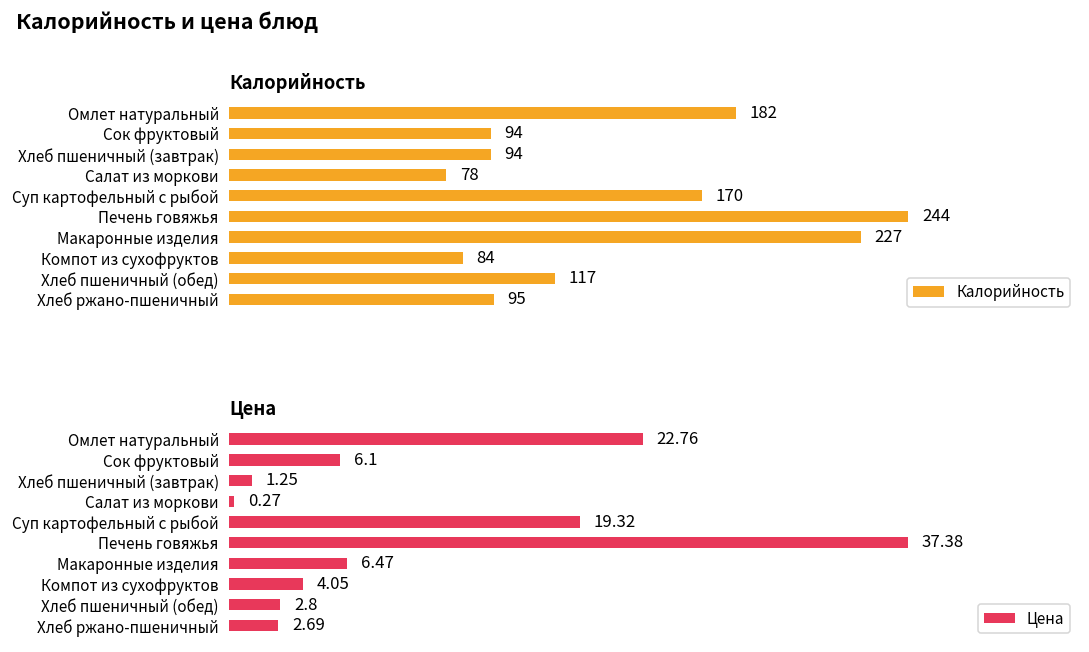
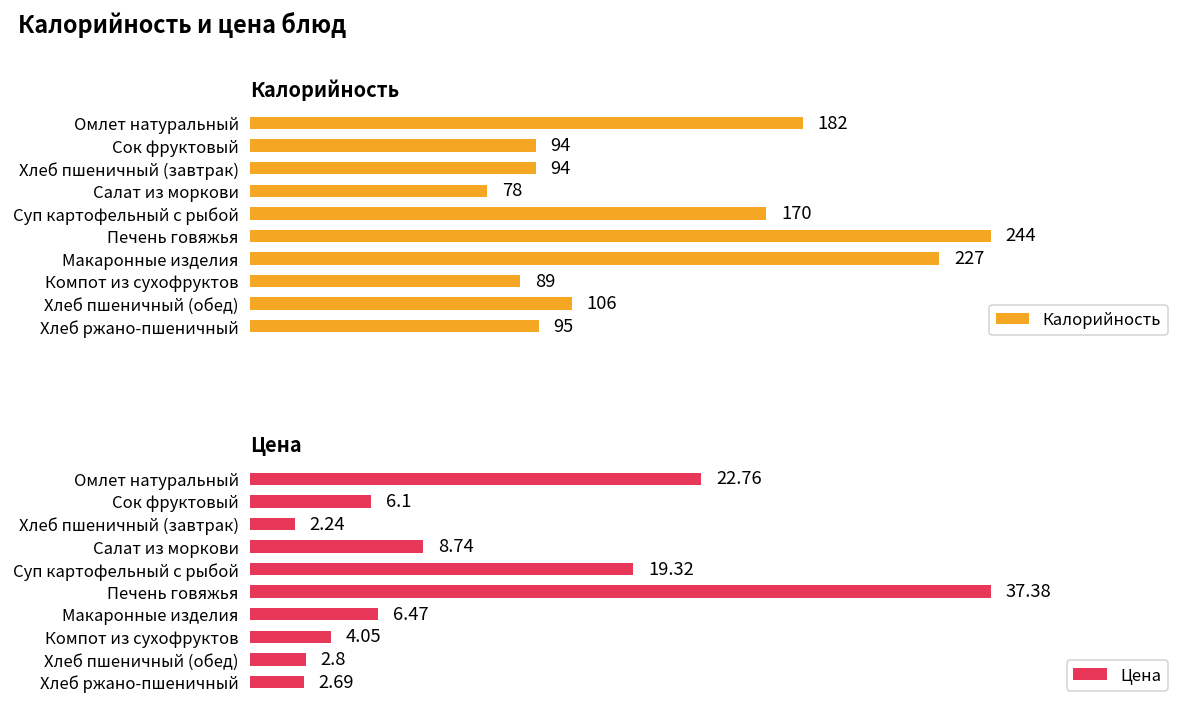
  {
    "Калорийность": {
      "Омлет натуральный": 182,
      "Сок фруктовый": 94,
      "Хлеб пшеничный (завтрак)": 94,
      "Салат из моркови": 78,
      "Суп картофельный с рыбой": 170,
      "Печень говяжья": 244,
      "Макаронные изделия": 227,
-     "Компот из сухофруктов": 84,
-     "Хлеб пшеничный (обед)": 117,
+     "Компот из сухофруктов": 89,
+     "Хлеб пшеничный (обед)": 106,
      "Хлеб ржано-пшеничный": 95
    },
    "Цена": {
      "Омлет натуральный": 22.76,
      "Сок фруктовый": 6.1,
-     "Хлеб пшеничный (завтрак)": 1.25,
-     "Салат из моркови": 0.27,
+     "Хлеб пшеничный (завтрак)": 2.24,
+     "Салат из моркови": 8.74,
      "Суп картофельный с рыбой": 19.32,
      "Печень говяжья": 37.38,
      "Макаронные изделия": 6.47,
      "Компот из сухофруктов": 4.05,
      "Хлеб пшеничный (обед)": 2.8,
      "Хлеб ржано-пшеничный": 2.69
    }
  }
